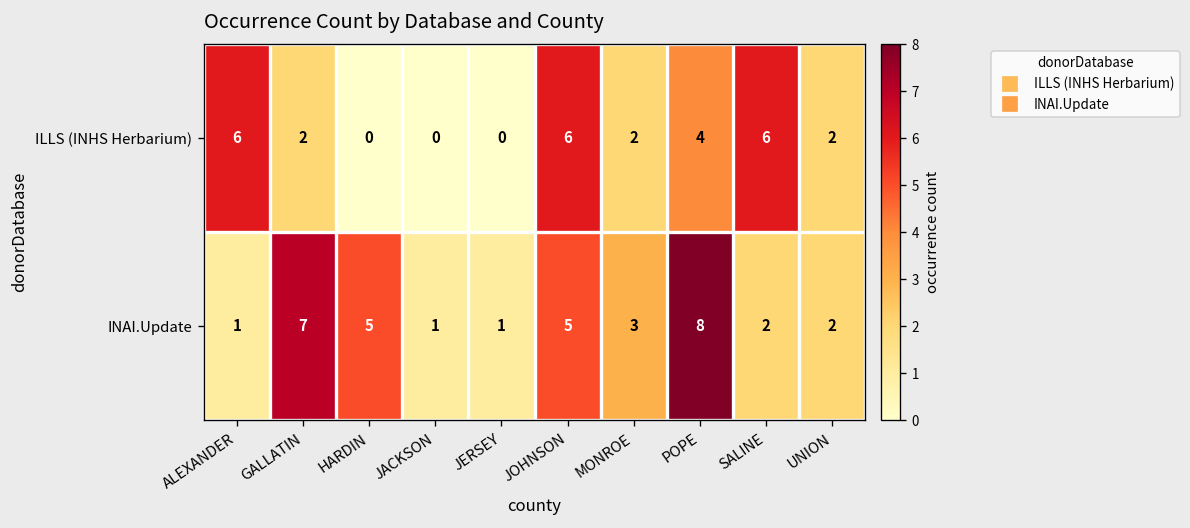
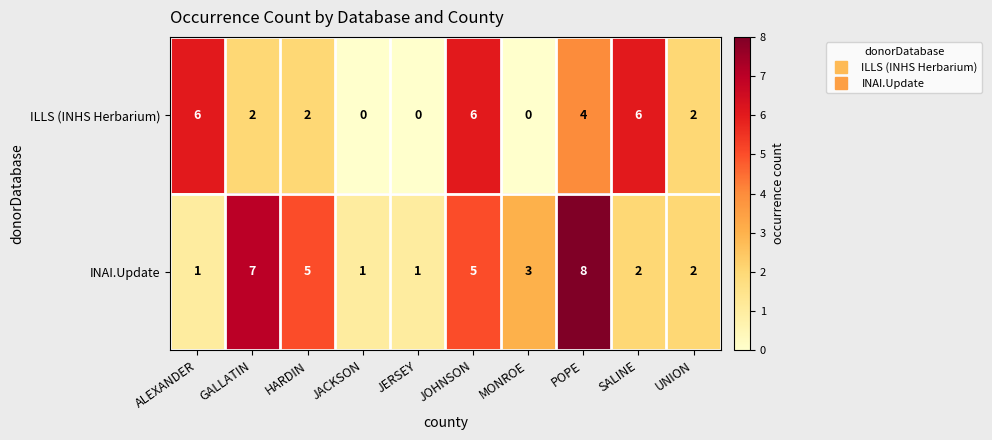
  {
    "ILLS (INHS Herbarium)": {
      "ALEXANDER": 6,
      "GALLATIN": 2,
-     "HARDIN": 0,
+     "HARDIN": 2,
      "JACKSON": 0,
      "JERSEY": 0,
      "JOHNSON": 6,
-     "MONROE": 2,
+     "MONROE": 0,
      "POPE": 4,
      "SALINE": 6,
      "UNION": 2
    },
    "INAI.Update": {
      "ALEXANDER": 1,
      "GALLATIN": 7,
      "HARDIN": 5,
      "JACKSON": 1,
      "JERSEY": 1,
      "JOHNSON": 5,
      "MONROE": 3,
      "POPE": 8,
      "SALINE": 2,
      "UNION": 2
    }
  }
